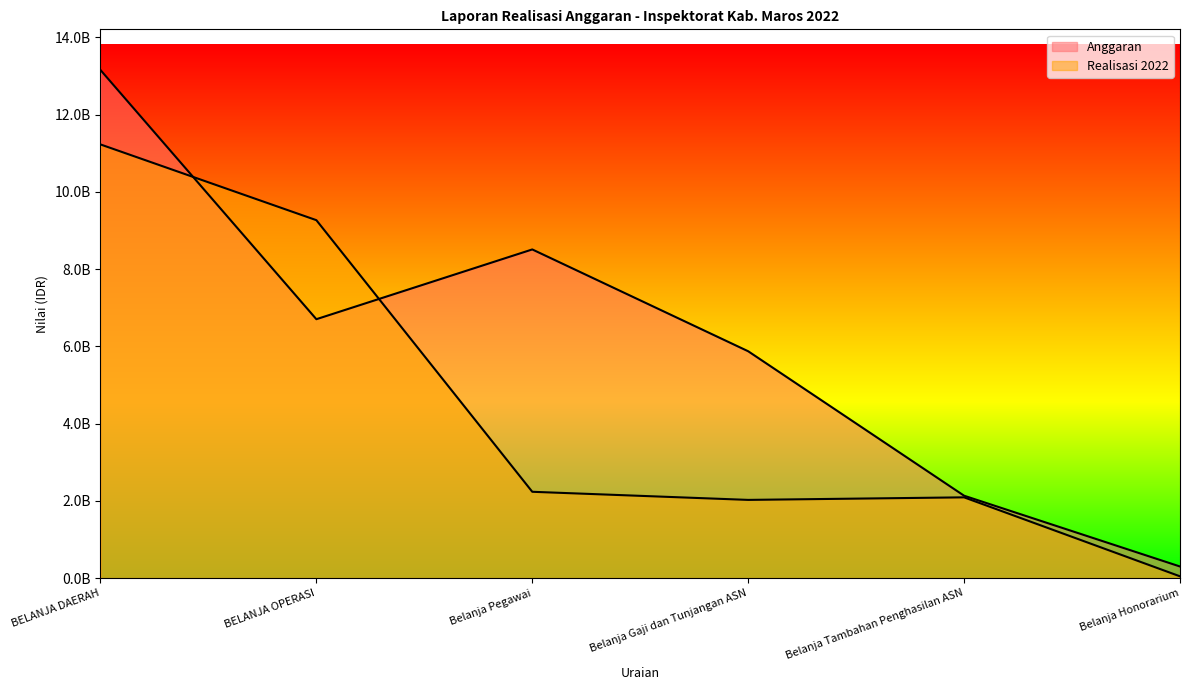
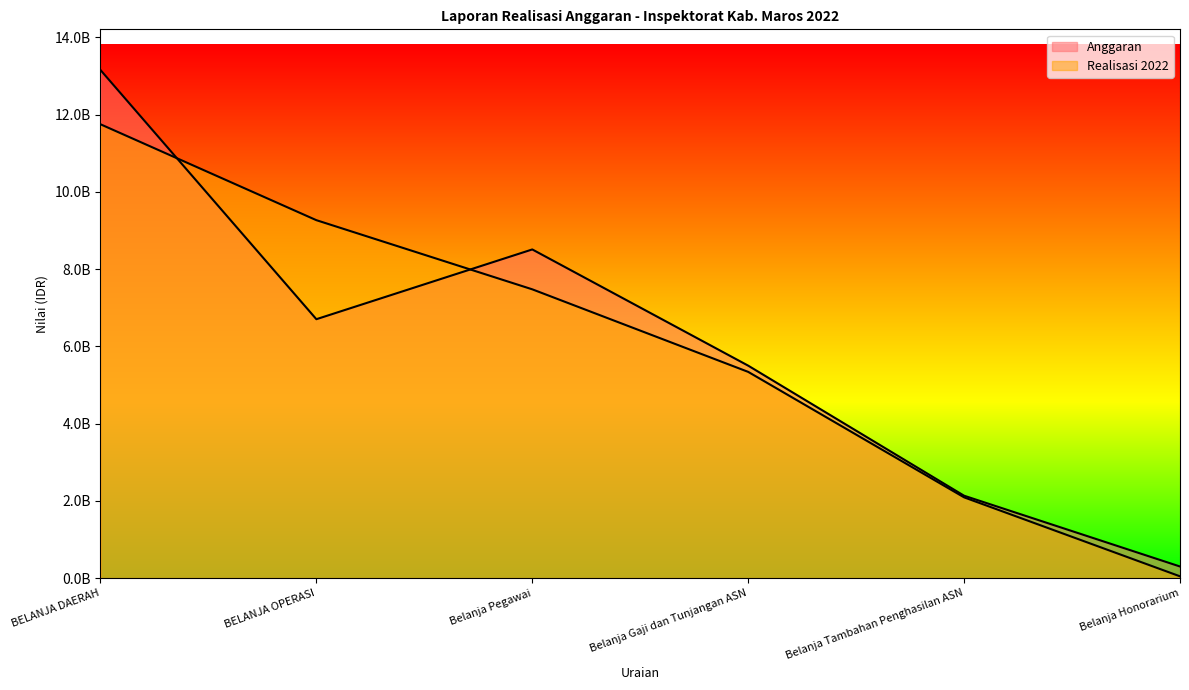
  {
    "Anggaran": {
      "BELANJA DAERAH": 13200000000,
      "BELANJA OPERASI": 6700000000,
      "Belanja Pegawai": 8500000000,
-     "Belanja Gaji dan Tunjangan ASN": 5900000000,
+     "Belanja Gaji dan Tunjangan ASN": 5500000000,
      "Belanja Honorarium": 300000000
    },
    "Realisasi 2022": {
-     "BELANJA DAERAH": 11200000000,
+     "BELANJA DAERAH": 11800000000,
      "BELANJA OPERASI": 9300000000,
-     "Belanja Pegawai": 2200000000,
-     "Belanja Gaji dan Tunjangan ASN": 2000000000,
+     "Belanja Pegawai": 7500000000,
+     "Belanja Gaji dan Tunjangan ASN": 5300000000,
      "Belanja Honorarium": 0
    }
  }
